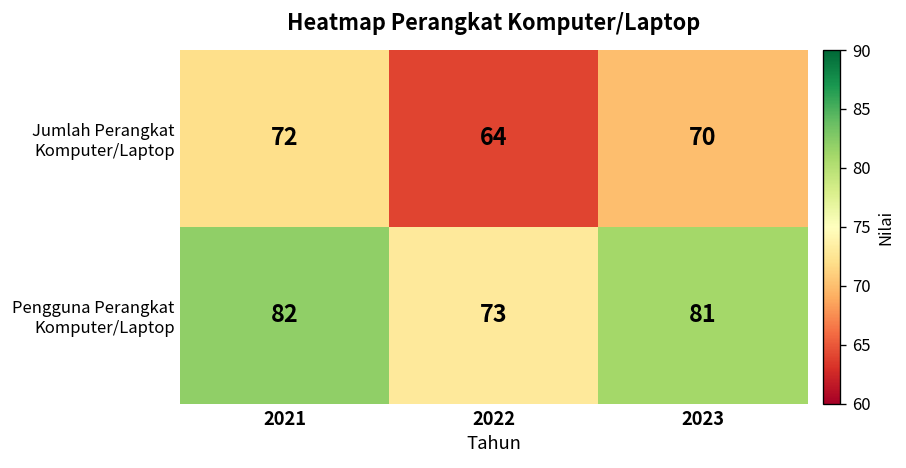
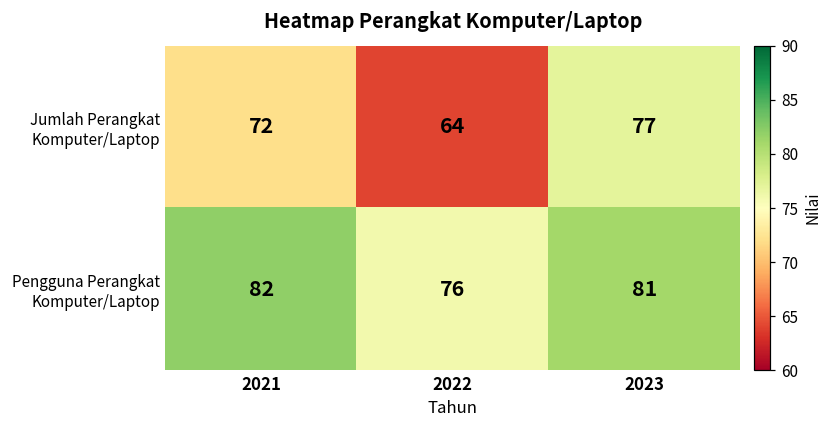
  {
    "Jumlah Perangkat Komputer/Laptop": {
      "2021": 72,
      "2022": 64,
-     "2023": 70
+     "2023": 77
    },
    "Pengguna Perangkat Komputer/Laptop": {
      "2021": 82,
-     "2022": 73,
+     "2022": 76,
      "2023": 81
    }
  }
